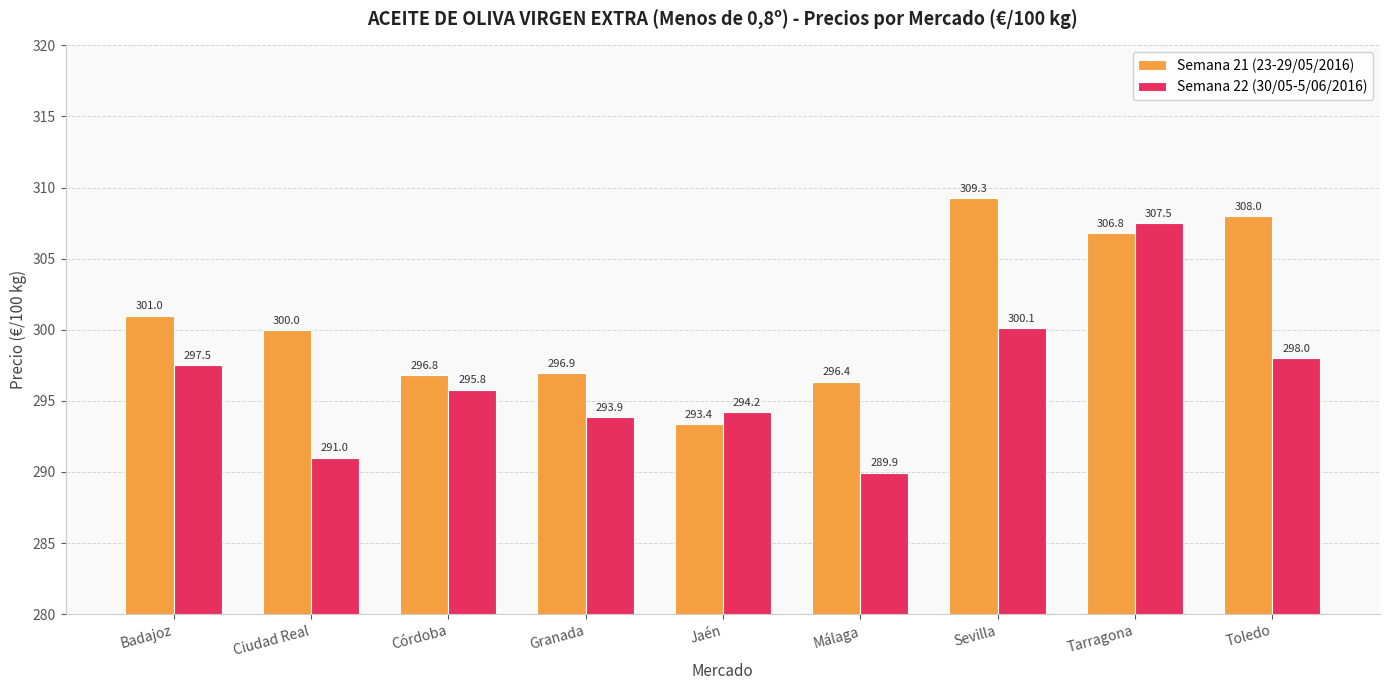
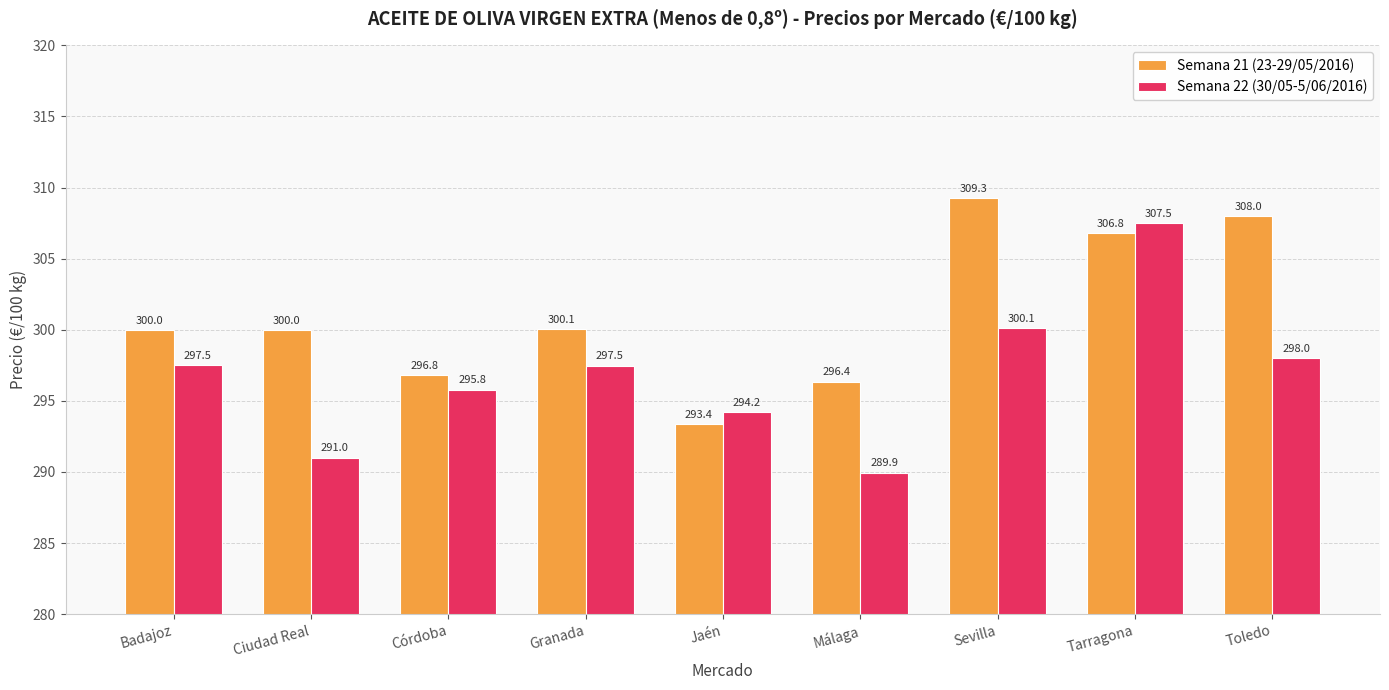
  {
    "Semana 21 (23-29/05/2016)": {
-     "Badajoz": 301.0,
+     "Badajoz": 300.0,
      "Ciudad Real": 300.0,
      "Córdoba": 296.8,
-     "Granada": 296.9,
+     "Granada": 300.1,
      "Jaén": 293.4,
      "Málaga": 296.4,
      "Sevilla": 309.3,
      "Tarragona": 306.8,
      "Toledo": 308.0
    },
    "Semana 22 (30/05-5/06/2016)": {
      "Badajoz": 297.5,
      "Ciudad Real": 291.0,
      "Córdoba": 295.8,
-     "Granada": 293.9,
+     "Granada": 297.5,
      "Jaén": 294.2,
      "Málaga": 289.9,
      "Sevilla": 300.1,
      "Tarragona": 307.5,
      "Toledo": 298.0
    }
  }
